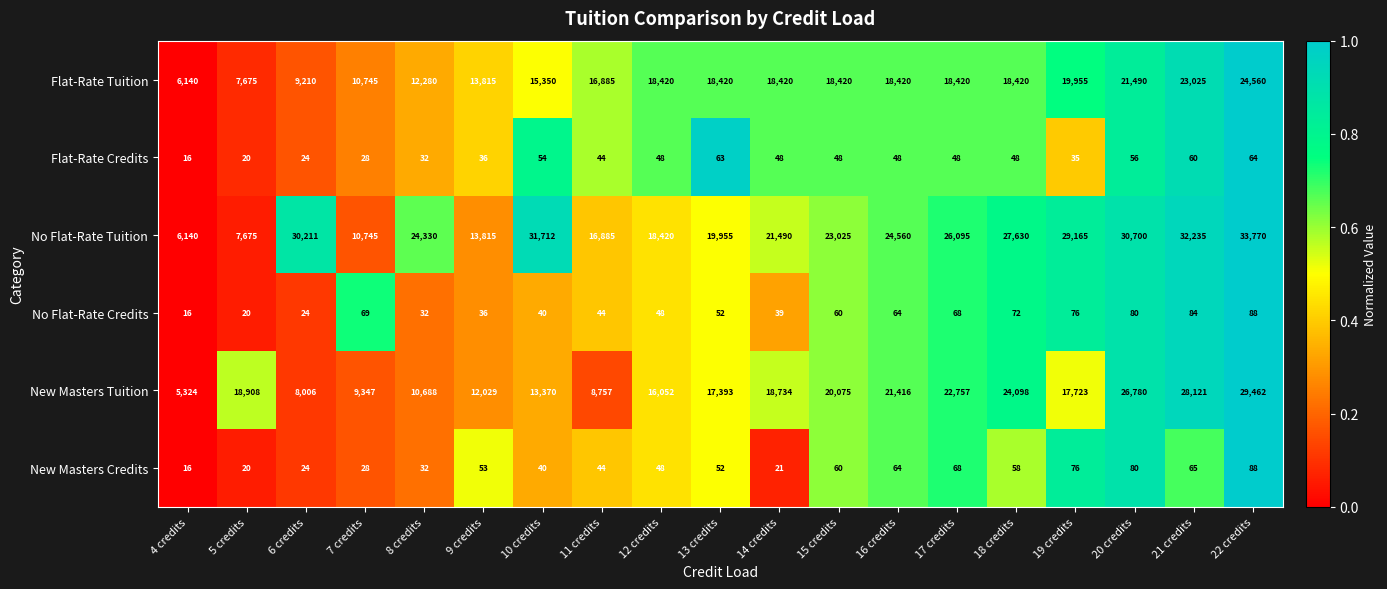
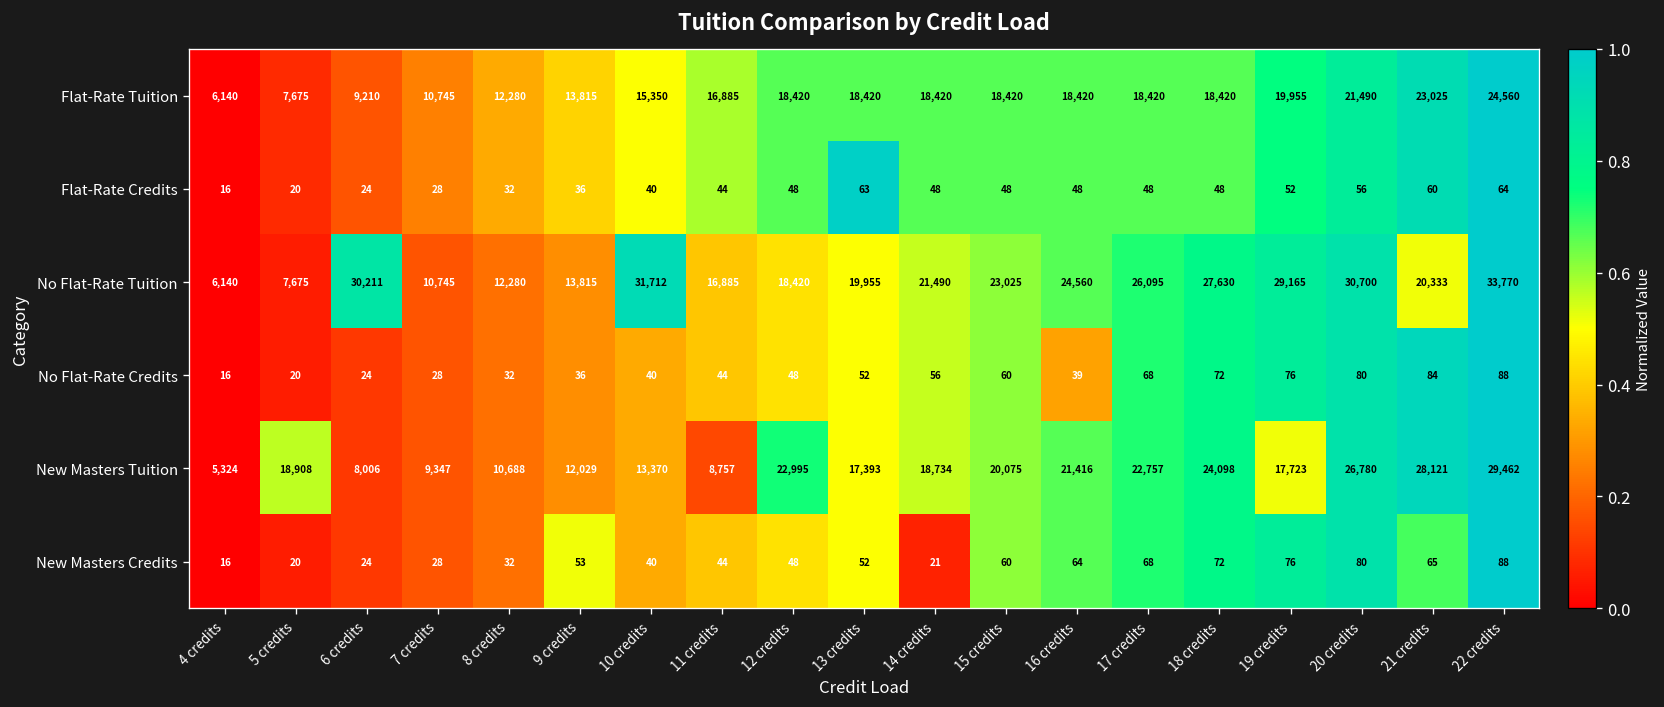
  {
    "Flat-Rate Tuition": {
      "4 credits": "6,140",
      "5 credits": "7,675",
      "6 credits": "9,210",
      "7 credits": "10,745",
      "8 credits": "12,280",
      "9 credits": "13,815",
      "10 credits": "15,350",
      "11 credits": "16,885",
      "12 credits": "18,420",
      "13 credits": "18,420",
      "14 credits": "18,420",
      "15 credits": "18,420",
      "16 credits": "18,420",
      "17 credits": "18,420",
      "18 credits": "18,420",
      "19 credits": "19,955",
      "20 credits": "21,490",
      "21 credits": "23,025",
      "22 credits": "24,560"
    },
    "Flat-Rate Credits": {
      "4 credits": "16",
      "5 credits": "20",
      "6 credits": "24",
      "7 credits": "28",
      "8 credits": "32",
      "9 credits": "36",
-     "10 credits": "54",
+     "10 credits": "40",
      "11 credits": "44",
      "12 credits": "48",
      "13 credits": "63",
      "14 credits": "48",
      "15 credits": "48",
      "16 credits": "48",
      "17 credits": "48",
      "18 credits": "48",
-     "19 credits": "35",
+     "19 credits": "52",
      "20 credits": "56",
      "21 credits": "60",
      "22 credits": "64"
    },
    "No Flat-Rate Tuition": {
      "4 credits": "6,140",
      "5 credits": "7,675",
      "6 credits": "30,211",
      "7 credits": "10,745",
-     "8 credits": "24,330",
+     "8 credits": "12,280",
      "9 credits": "13,815",
      "10 credits": "31,712",
      "11 credits": "16,885",
      "12 credits": "18,420",
      "13 credits": "19,955",
      "14 credits": "21,490",
      "15 credits": "23,025",
      "16 credits": "24,560",
      "17 credits": "26,095",
      "18 credits": "27,630",
      "19 credits": "29,165",
      "20 credits": "30,700",
-     "21 credits": "32,235",
+     "21 credits": "20,333",
      "22 credits": "33,770"
    },
    "No Flat-Rate Credits": {
      "4 credits": "16",
      "5 credits": "20",
      "6 credits": "24",
-     "7 credits": "69",
+     "7 credits": "28",
      "8 credits": "32",
      "9 credits": "36",
      "10 credits": "40",
      "11 credits": "44",
      "12 credits": "48",
      "13 credits": "52",
-     "14 credits": "39",
+     "14 credits": "56",
      "15 credits": "60",
-     "16 credits": "64",
+     "16 credits": "39",
      "17 credits": "68",
      "18 credits": "72",
      "19 credits": "76",
      "20 credits": "80",
      "21 credits": "84",
      "22 credits": "88"
    },
    "New Masters Tuition": {
      "4 credits": "5,324",
      "5 credits": "18,908",
      "6 credits": "8,006",
      "7 credits": "9,347",
      "8 credits": "10,688",
      "9 credits": "12,029",
      "10 credits": "13,370",
      "11 credits": "8,757",
-     "12 credits": "16,052",
+     "12 credits": "22,995",
      "13 credits": "17,393",
      "14 credits": "18,734",
      "15 credits": "20,075",
      "16 credits": "21,416",
      "17 credits": "22,757",
      "18 credits": "24,098",
      "19 credits": "17,723",
      "20 credits": "26,780",
      "21 credits": "28,121",
      "22 credits": "29,462"
    },
    "New Masters Credits": {
      "4 credits": "16",
      "5 credits": "20",
      "6 credits": "24",
      "7 credits": "28",
      "8 credits": "32",
      "9 credits": "53",
      "10 credits": "40",
      "11 credits": "44",
      "12 credits": "48",
      "13 credits": "52",
      "14 credits": "21",
      "15 credits": "60",
      "16 credits": "64",
      "17 credits": "68",
-     "18 credits": "58",
+     "18 credits": "72",
      "19 credits": "76",
      "20 credits": "80",
      "21 credits": "65",
      "22 credits": "88"
    }
  }
